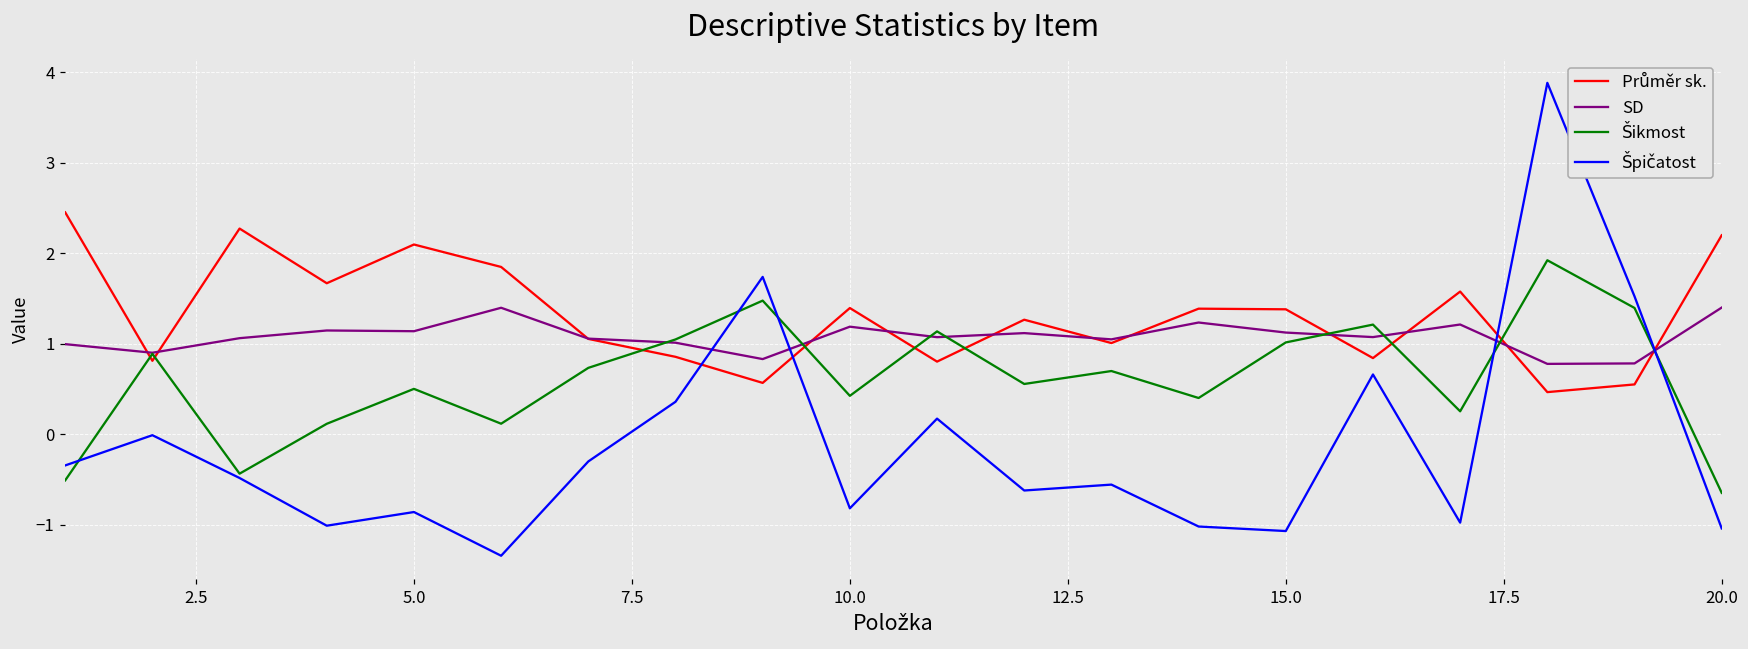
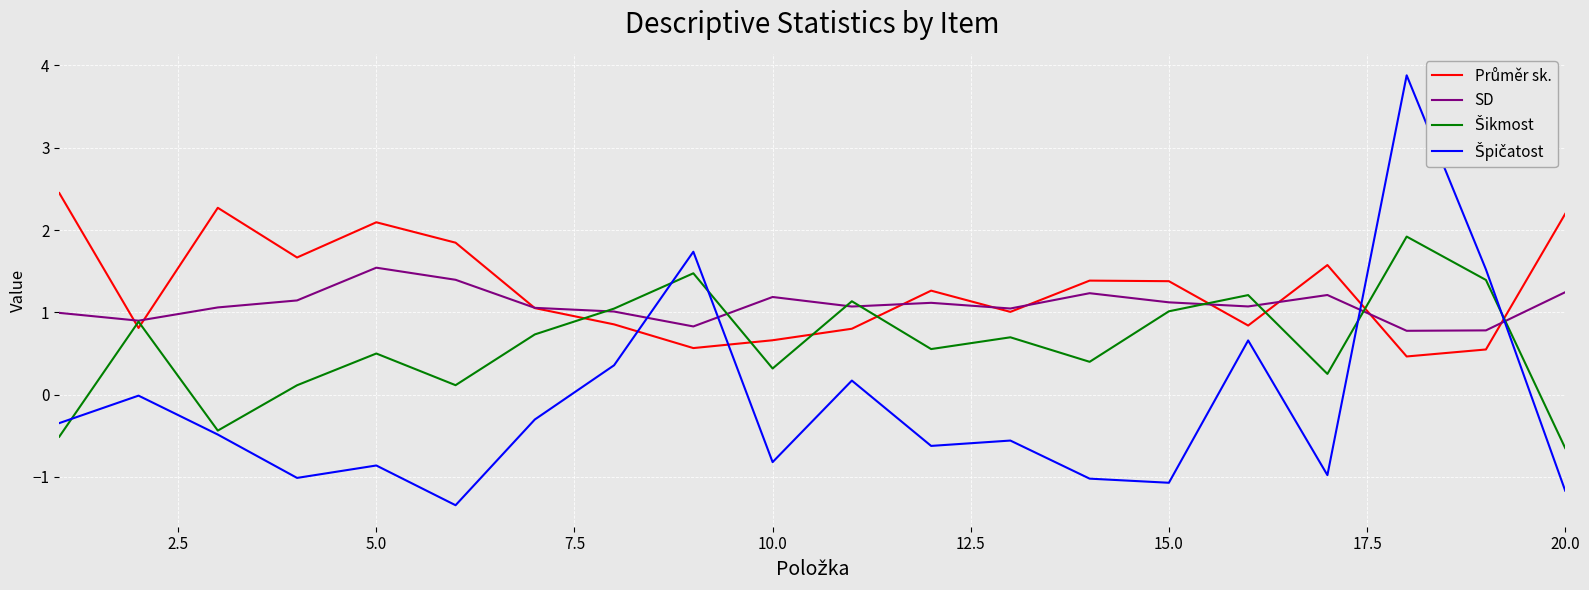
  {
    "Průměr sk.": {
      "5.0": 2.1,
-     "10.0": 1.4,
+     "10.0": 0.7,
      "15.0": 1.4,
      "20.0": 2.2
    },
    "SD": {
-     "5.0": 1.1,
+     "5.0": 1.5,
      "10.0": 1.2,
      "15.0": 1.1,
-     "20.0": 1.4
+     "20.0": 1.2
    },
    "Šikmost": {
      "5.0": 0.5,
-     "10.0": 0.4,
+     "10.0": 0.3,
      "15.0": 1.0,
      "20.0": -0.7
    },
    "Špičatost": {
      "5.0": -0.9,
      "10.0": -0.8,
      "15.0": -1.1,
-     "20.0": -1.0
+     "20.0": -1.2
    }
  }
